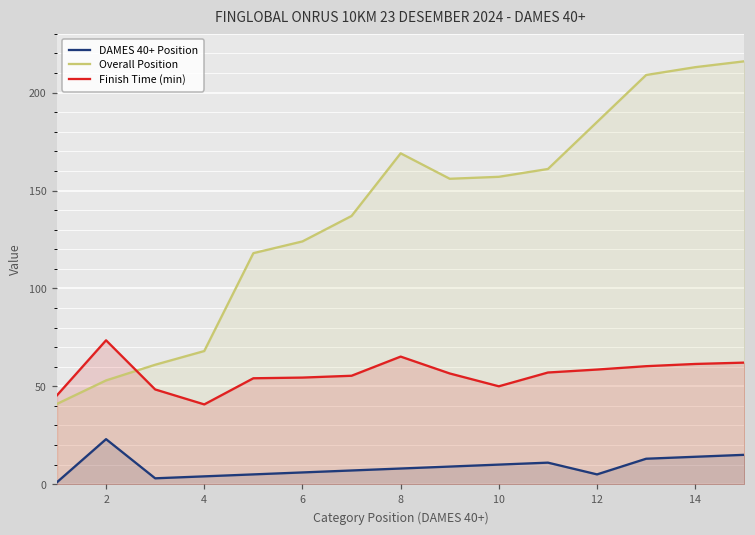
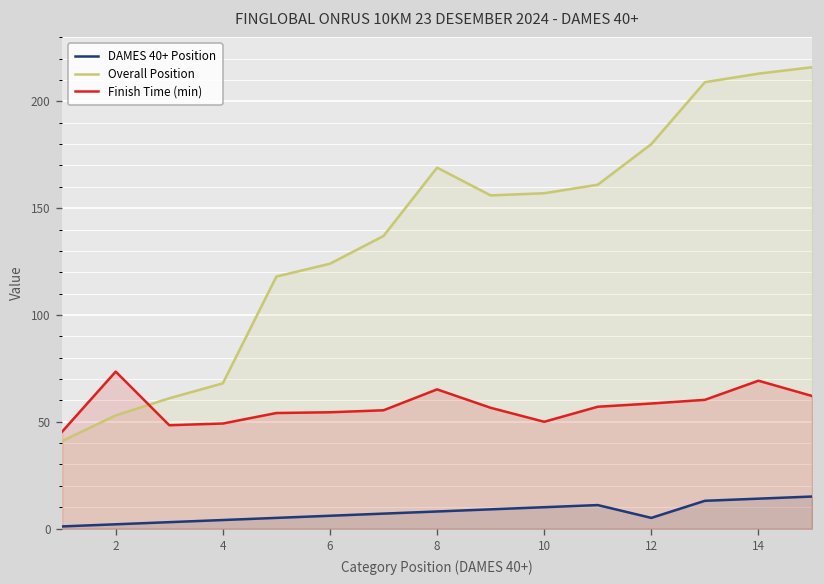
  {
    "DAMES 40+ Position": {
-     "2": 23,
+     "2": 2,
      "4": 4,
      "6": 6,
      "8": 8,
      "10": 10,
      "12": 5,
      "14": 14
    },
    "Overall Position": {
      "2": 53,
      "4": 68,
      "6": 124,
      "8": 169,
      "10": 157,
-     "12": 185,
+     "12": 180,
      "14": 213
    },
    "Finish Time (min)": {
      "2": 73,
-     "4": 41,
+     "4": 49,
      "6": 54,
      "8": 65,
      "10": 50,
      "12": 59,
-     "14": 61
+     "14": 69
    }
  }
